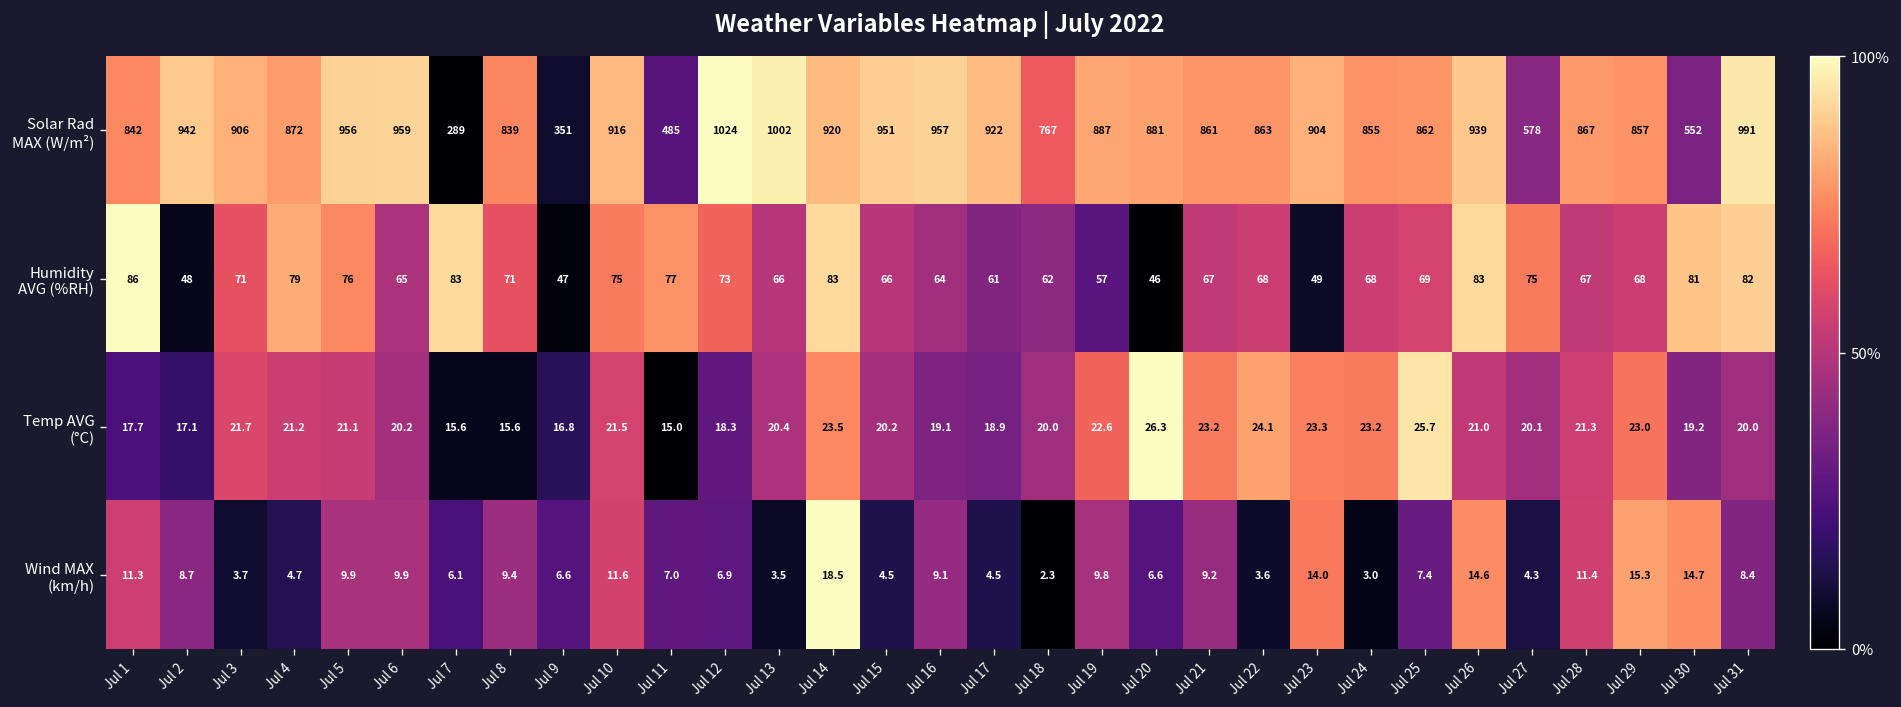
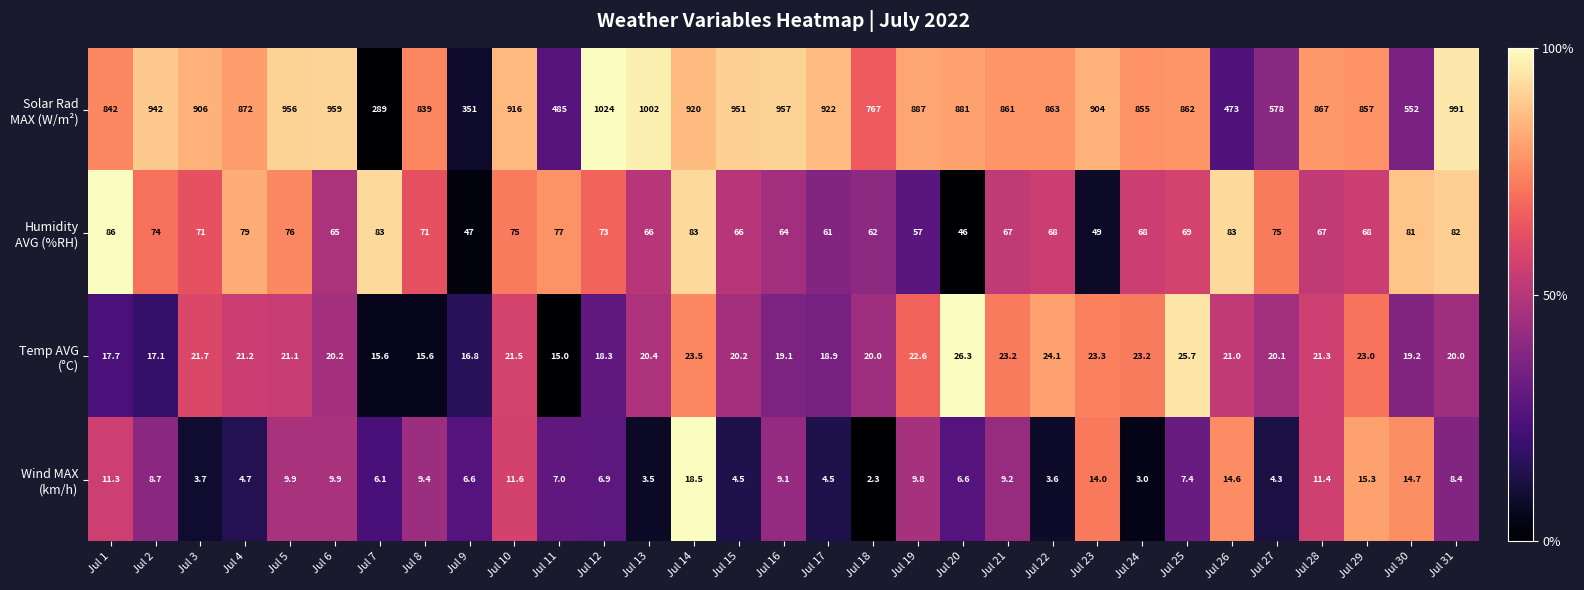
  {
    "Solar Rad MAX (W/m²)": {
      "Jul 1": 842,
      "Jul 2": 942,
      "Jul 3": 906,
      "Jul 4": 872,
      "Jul 5": 956,
      "Jul 6": 959,
      "Jul 7": 289,
      "Jul 8": 839,
      "Jul 9": 351,
      "Jul 10": 916,
      "Jul 11": 485,
      "Jul 12": 1024,
      "Jul 13": 1002,
      "Jul 14": 920,
      "Jul 15": 951,
      "Jul 16": 957,
      "Jul 17": 922,
      "Jul 18": 767,
      "Jul 19": 887,
      "Jul 20": 881,
      "Jul 21": 861,
      "Jul 22": 863,
      "Jul 23": 904,
      "Jul 24": 855,
      "Jul 25": 862,
-     "Jul 26": 939,
+     "Jul 26": 473,
      "Jul 27": 578,
      "Jul 28": 867,
      "Jul 29": 857,
      "Jul 30": 552,
      "Jul 31": 991
    },
    "Humidity AVG (%RH)": {
      "Jul 1": 86,
-     "Jul 2": 48,
+     "Jul 2": 74,
      "Jul 3": 71,
      "Jul 4": 79,
      "Jul 5": 76,
      "Jul 6": 65,
      "Jul 7": 83,
      "Jul 8": 71,
      "Jul 9": 47,
      "Jul 10": 75,
      "Jul 11": 77,
      "Jul 12": 73,
      "Jul 13": 66,
      "Jul 14": 83,
      "Jul 15": 66,
      "Jul 16": 64,
      "Jul 17": 61,
      "Jul 18": 62,
      "Jul 19": 57,
      "Jul 20": 46,
      "Jul 21": 67,
      "Jul 22": 68,
      "Jul 23": 49,
      "Jul 24": 68,
      "Jul 25": 69,
      "Jul 26": 83,
      "Jul 27": 75,
      "Jul 28": 67,
      "Jul 29": 68,
      "Jul 30": 81,
      "Jul 31": 82
    },
    "Temp AVG (°C)": {
      "Jul 1": 17.7,
      "Jul 2": 17.1,
      "Jul 3": 21.7,
      "Jul 4": 21.2,
      "Jul 5": 21.1,
      "Jul 6": 20.2,
      "Jul 7": 15.6,
      "Jul 8": 15.6,
      "Jul 9": 16.8,
      "Jul 10": 21.5,
      "Jul 11": 15.0,
      "Jul 12": 18.3,
      "Jul 13": 20.4,
      "Jul 14": 23.5,
      "Jul 15": 20.2,
      "Jul 16": 19.1,
      "Jul 17": 18.9,
      "Jul 18": 20.0,
      "Jul 19": 22.6,
      "Jul 20": 26.3,
      "Jul 21": 23.2,
      "Jul 22": 24.1,
      "Jul 23": 23.3,
      "Jul 24": 23.2,
      "Jul 25": 25.7,
      "Jul 26": 21.0,
      "Jul 27": 20.1,
      "Jul 28": 21.3,
      "Jul 29": 23.0,
      "Jul 30": 19.2,
      "Jul 31": 20.0
    },
    "Wind MAX (km/h)": {
      "Jul 1": 11.3,
      "Jul 2": 8.7,
      "Jul 3": 3.7,
      "Jul 4": 4.7,
      "Jul 5": 9.9,
      "Jul 6": 9.9,
      "Jul 7": 6.1,
      "Jul 8": 9.4,
      "Jul 9": 6.6,
      "Jul 10": 11.6,
      "Jul 11": 7.0,
      "Jul 12": 6.9,
      "Jul 13": 3.5,
      "Jul 14": 18.5,
      "Jul 15": 4.5,
      "Jul 16": 9.1,
      "Jul 17": 4.5,
      "Jul 18": 2.3,
      "Jul 19": 9.8,
      "Jul 20": 6.6,
      "Jul 21": 9.2,
      "Jul 22": 3.6,
      "Jul 23": 14.0,
      "Jul 24": 3.0,
      "Jul 25": 7.4,
      "Jul 26": 14.6,
      "Jul 27": 4.3,
      "Jul 28": 11.4,
      "Jul 29": 15.3,
      "Jul 30": 14.7,
      "Jul 31": 8.4
    }
  }
